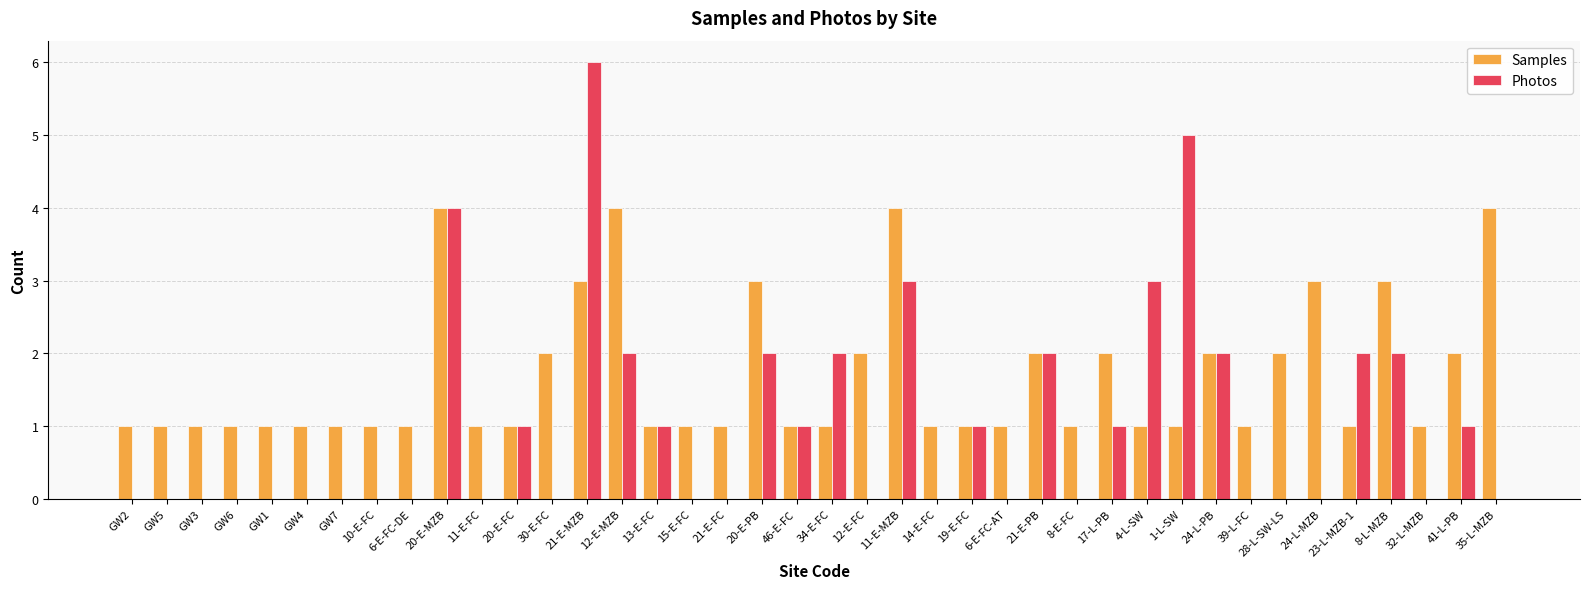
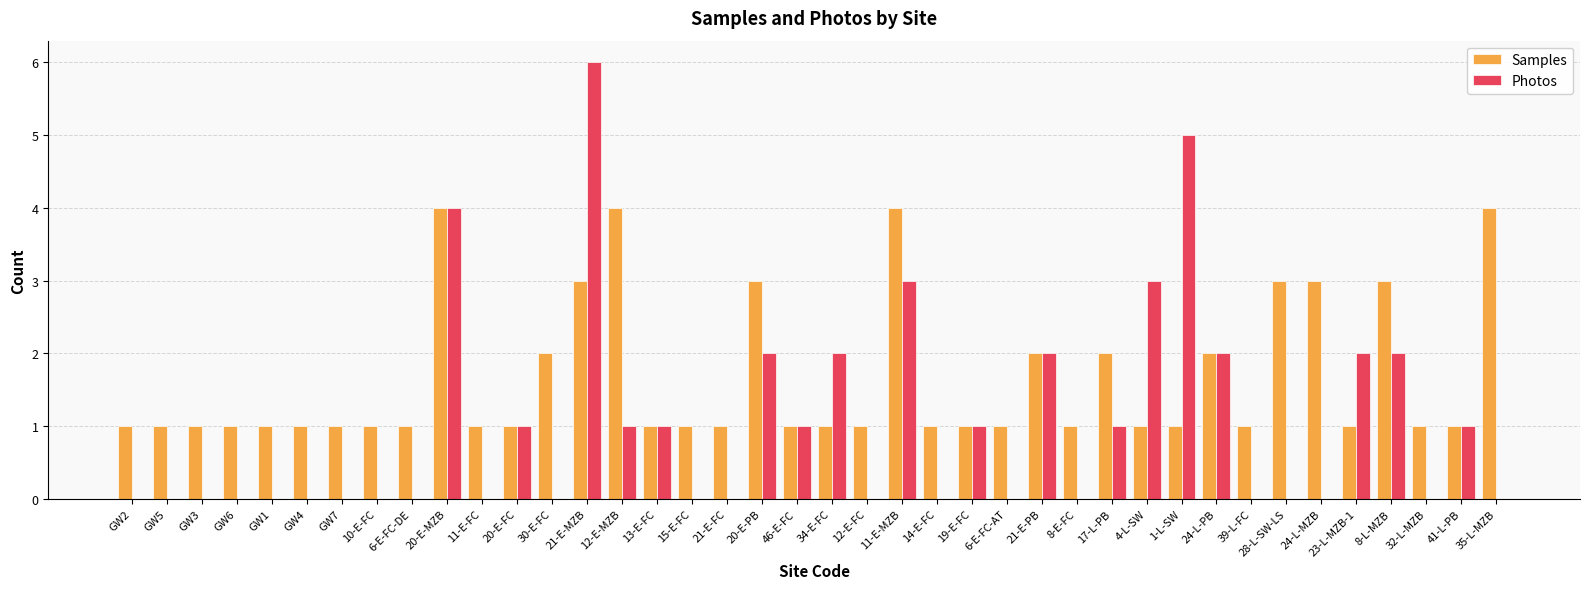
  {
    "Samples": {
      "GW2": 1,
      "GW5": 1,
      "GW3": 1,
      "GW6": 1,
      "GW1": 1,
      "GW4": 1,
      "GW7": 1,
      "10-E-FC": 1,
      "6-E-FC-DE": 1,
      "20-E-MZB": 4,
      "11-E-FC": 1,
      "20-E-FC": 1,
      "30-E-FC": 2,
      "21-E-MZB": 3,
      "12-E-MZB": 4,
      "13-E-FC": 1,
      "15-E-FC": 1,
      "21-E-FC": 1,
      "20-E-PB": 3,
      "46-E-FC": 1,
      "34-E-FC": 1,
-     "12-E-FC": 2,
+     "12-E-FC": 1,
      "11-E-MZB": 4,
      "14-E-FC": 1,
      "19-E-FC": 1,
      "6-E-FC-AT": 1,
      "21-E-PB": 2,
      "8-E-FC": 1,
      "17-L-PB": 2,
      "4-L-SW": 1,
      "1-L-SW": 1,
      "24-L-PB": 2,
      "39-L-FC": 1,
-     "28-L-SW-LS": 2,
+     "28-L-SW-LS": 3,
      "24-L-MZB": 3,
      "23-L-MZB-1": 1,
      "8-L-MZB": 3,
      "32-L-MZB": 1,
-     "41-L-PB": 2,
+     "41-L-PB": 1,
      "35-L-MZB": 4
    },
    "Photos": {
      "GW2": 0,
      "GW5": 0,
      "GW3": 0,
      "GW6": 0,
      "GW1": 0,
      "GW4": 0,
      "GW7": 0,
      "10-E-FC": 0,
      "6-E-FC-DE": 0,
      "20-E-MZB": 4,
      "11-E-FC": 0,
      "20-E-FC": 1,
      "30-E-FC": 0,
      "21-E-MZB": 6,
-     "12-E-MZB": 2,
+     "12-E-MZB": 1,
      "13-E-FC": 1,
      "15-E-FC": 0,
      "21-E-FC": 0,
      "20-E-PB": 2,
      "46-E-FC": 1,
      "34-E-FC": 2,
      "12-E-FC": 0,
      "11-E-MZB": 3,
      "14-E-FC": 0,
      "19-E-FC": 1,
      "6-E-FC-AT": 0,
      "21-E-PB": 2,
      "8-E-FC": 0,
      "17-L-PB": 1,
      "4-L-SW": 3,
      "1-L-SW": 5,
      "24-L-PB": 2,
      "39-L-FC": 0,
      "28-L-SW-LS": 0,
      "24-L-MZB": 0,
      "23-L-MZB-1": 2,
      "8-L-MZB": 2,
      "32-L-MZB": 0,
      "41-L-PB": 1,
      "35-L-MZB": 0
    }
  }
